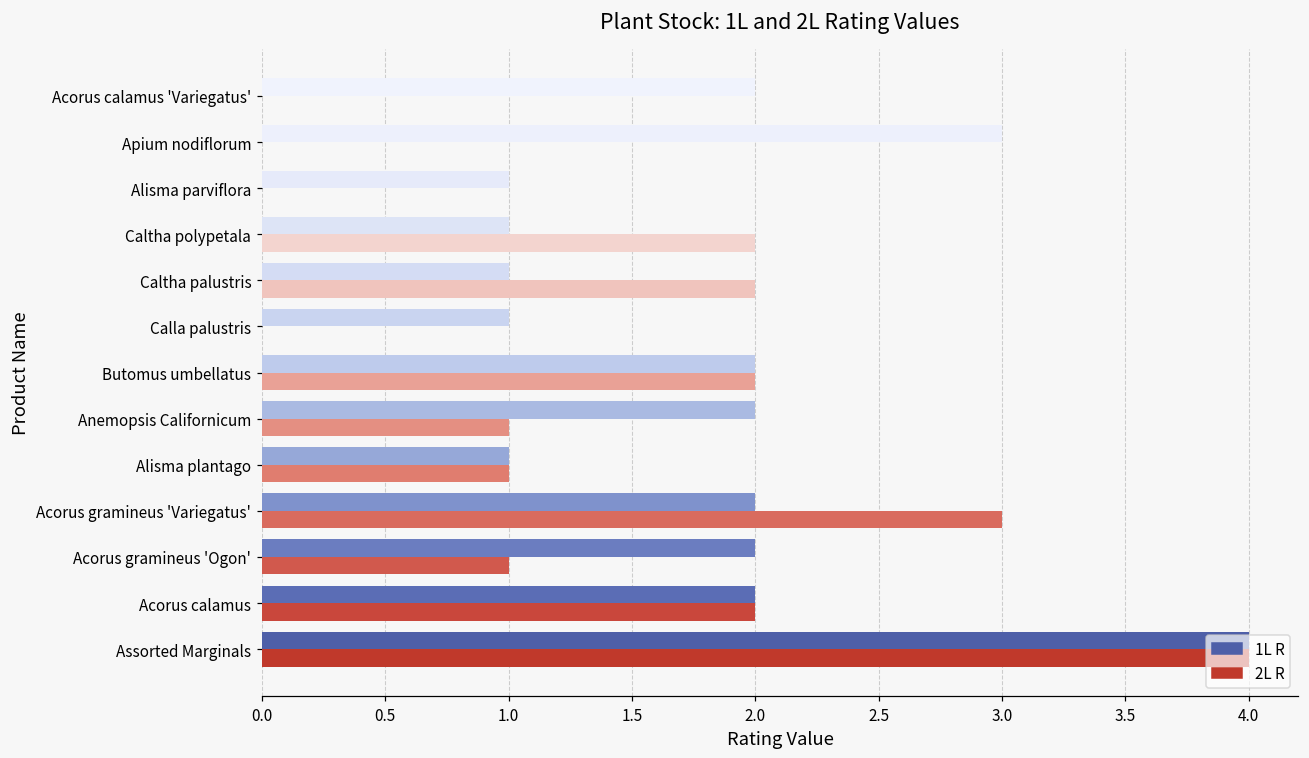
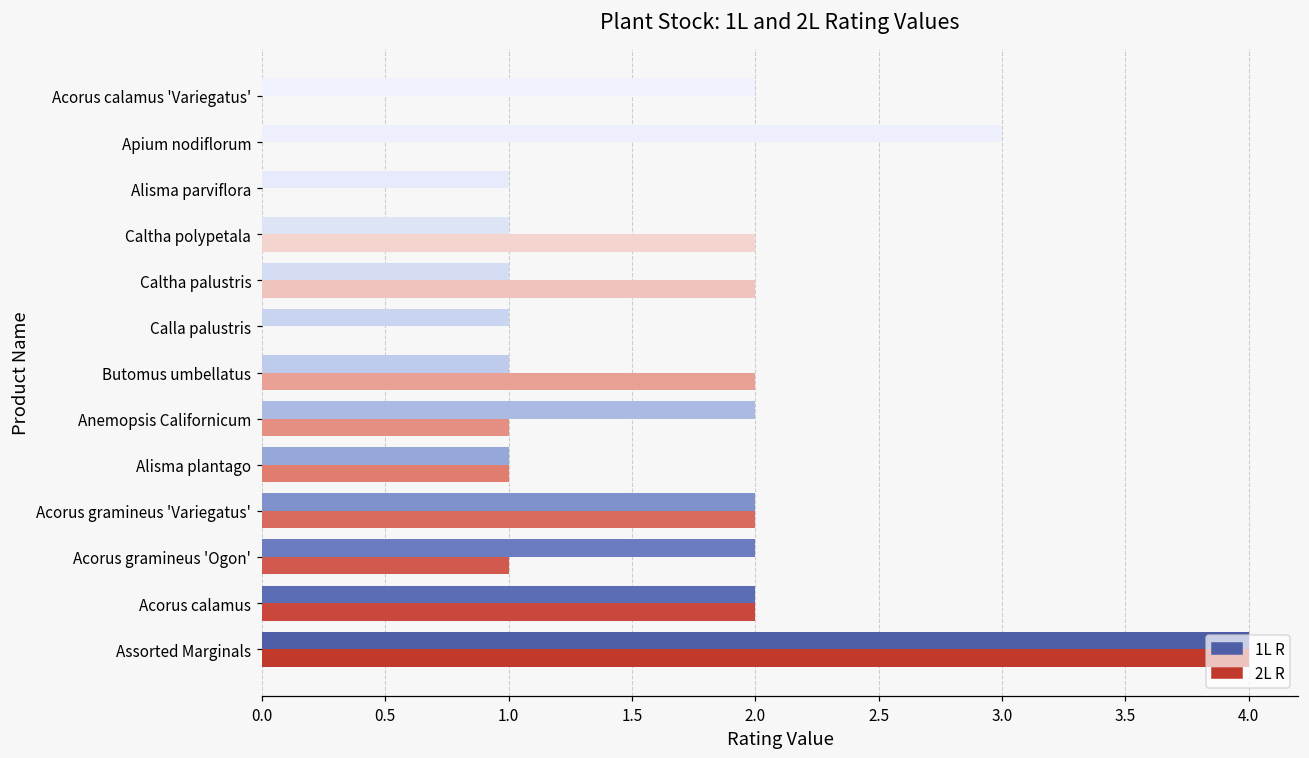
  {
    "1L R": {
      "Acorus calamus 'Variegatus'": 2,
      "Apium nodiflorum": 3,
      "Alisma parviflora": 1,
      "Caltha polypetala": 1,
      "Caltha palustris": 1,
      "Calla palustris": 1,
-     "Butomus umbellatus": 2,
+     "Butomus umbellatus": 1,
      "Anemopsis Californicum": 2,
      "Alisma plantago": 1,
      "Acorus gramineus 'Variegatus'": 2,
      "Acorus gramineus 'Ogon'": 2,
      "Acorus calamus": 2
    },
    "2L R": {
      "Acorus calamus 'Variegatus'": 0,
      "Apium nodiflorum": 0,
      "Alisma parviflora": 0,
      "Caltha polypetala": 2,
      "Caltha palustris": 2,
      "Calla palustris": 0,
      "Butomus umbellatus": 2,
      "Anemopsis Californicum": 1,
      "Alisma plantago": 1,
-     "Acorus gramineus 'Variegatus'": 3,
+     "Acorus gramineus 'Variegatus'": 2,
      "Acorus gramineus 'Ogon'": 1,
      "Acorus calamus": 2
    }
  }
